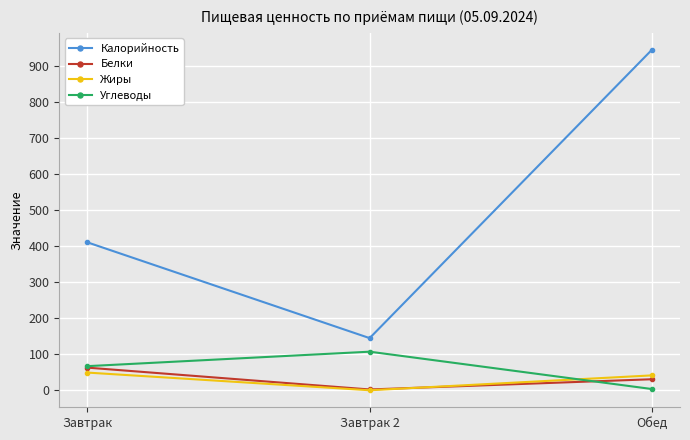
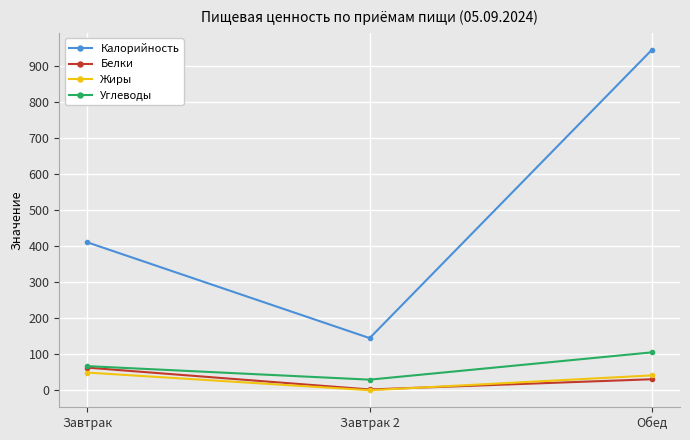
  {
    "Калорийность": {
      "Завтрак": 410,
      "Завтрак 2": 150,
      "Обед": 950
    },
    "Белки": {
      "Обед": 30
    },
    "Жиры": {
      "Завтрак": 50,
      "Обед": 40
    },
    "Углеводы": {
-     "Завтрак 2": 110,
-     "Обед": 0
+     "Завтрак 2": 30,
+     "Обед": 110
    }
  }
